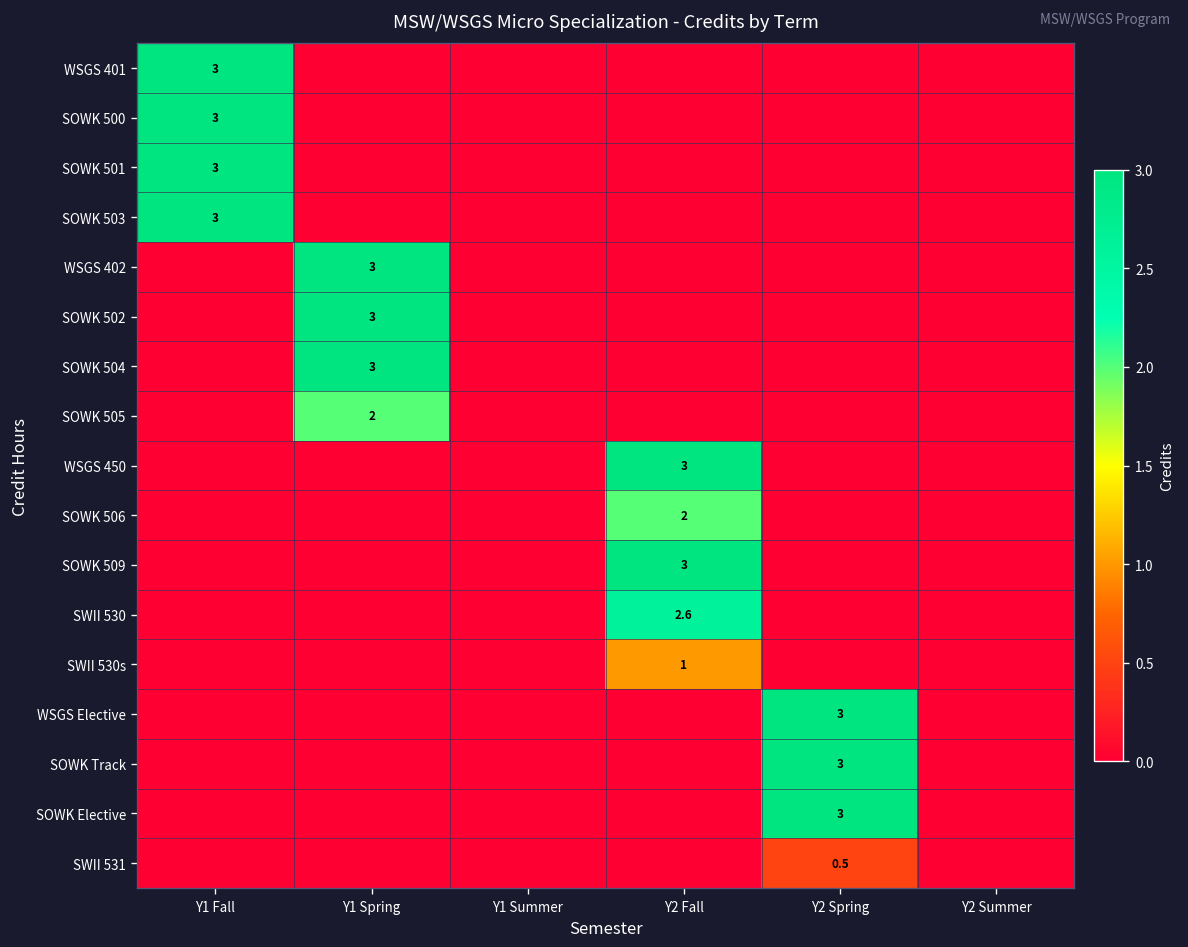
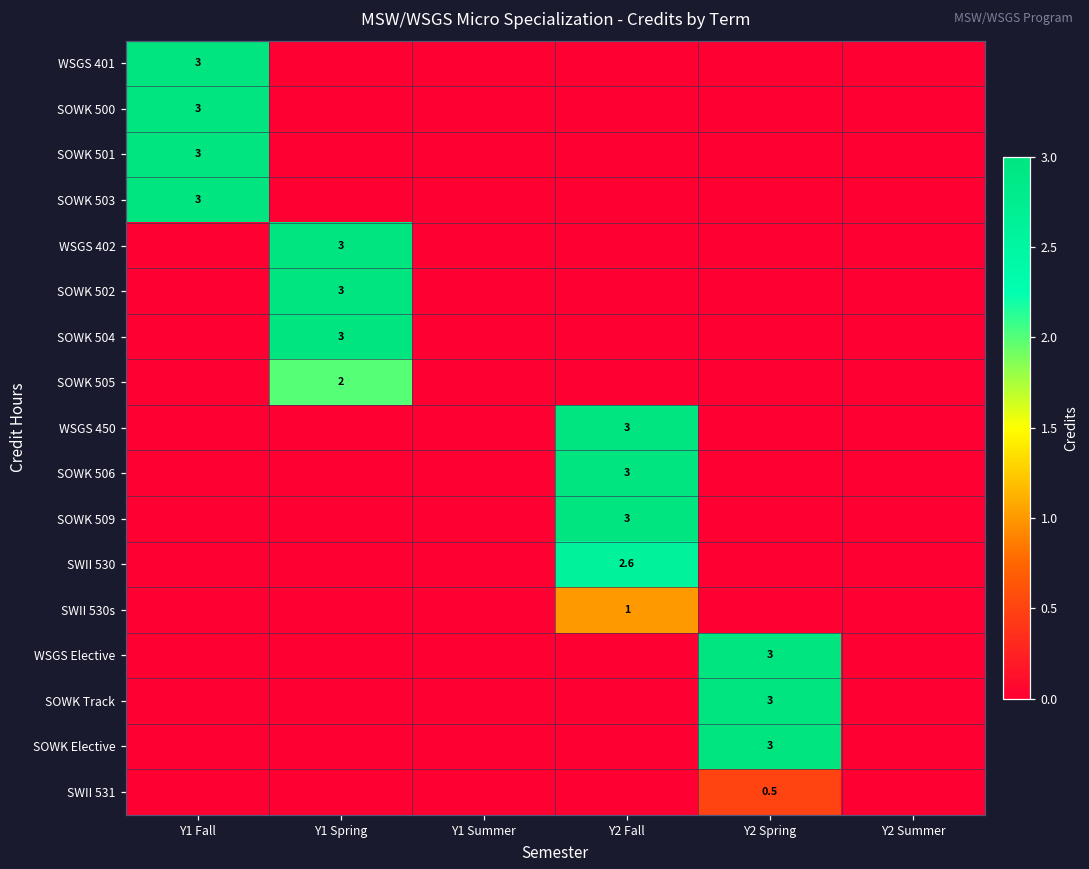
  {
    "WSGS 401": {
      "Y1 Fall": 3
    },
    "SOWK 500": {
      "Y1 Fall": 3
    },
    "SOWK 501": {
      "Y1 Fall": 3
    },
    "SOWK 503": {
      "Y1 Fall": 3
    },
    "WSGS 402": {
      "Y1 Spring": 3
    },
    "SOWK 502": {
      "Y1 Spring": 3
    },
    "SOWK 504": {
      "Y1 Spring": 3
    },
    "SOWK 505": {
      "Y1 Spring": 2
    },
    "WSGS 450": {
      "Y2 Fall": 3
    },
    "SOWK 506": {
-     "Y2 Fall": 2
+     "Y2 Fall": 3
    },
    "SOWK 509": {
      "Y2 Fall": 3
    },
    "SWII 530": {
      "Y2 Fall": 2.6
    },
    "SWII 530s": {
      "Y2 Fall": 1
    },
    "WSGS Elective": {
      "Y2 Spring": 3
    },
    "SOWK Track": {
      "Y2 Spring": 3
    },
    "SOWK Elective": {
      "Y2 Spring": 3
    },
    "SWII 531": {
      "Y2 Spring": 0.5
    }
  }
